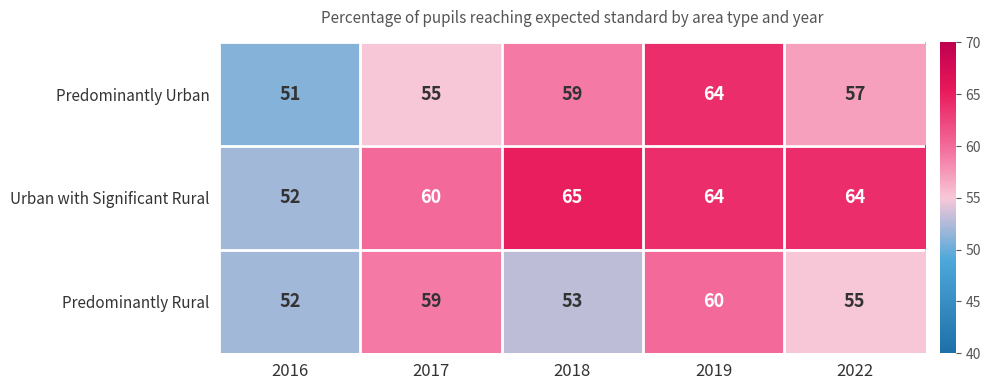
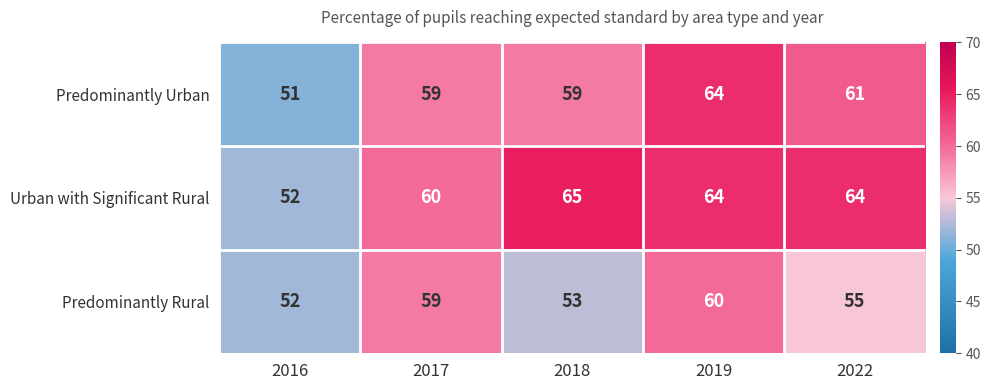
  {
    "Predominantly Urban": {
      "2016": 51,
-     "2017": 55,
+     "2017": 59,
      "2018": 59,
      "2019": 64,
-     "2022": 57
+     "2022": 61
    },
    "Urban with Significant Rural": {
      "2016": 52,
      "2017": 60,
      "2018": 65,
      "2019": 64,
      "2022": 64
    },
    "Predominantly Rural": {
      "2016": 52,
      "2017": 59,
      "2018": 53,
      "2019": 60,
      "2022": 55
    }
  }
